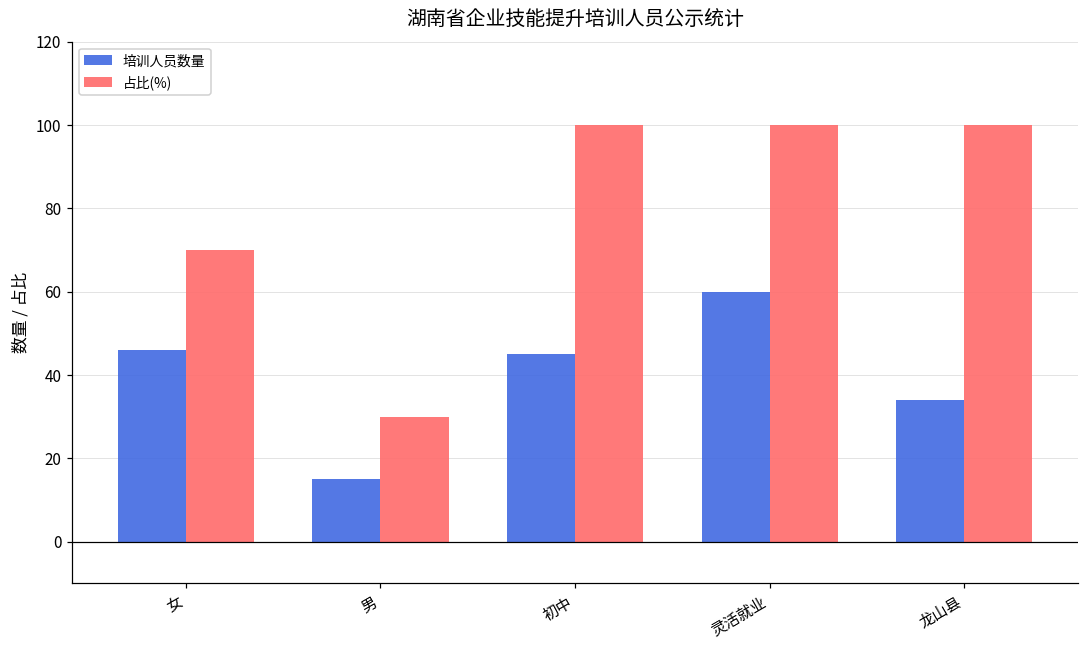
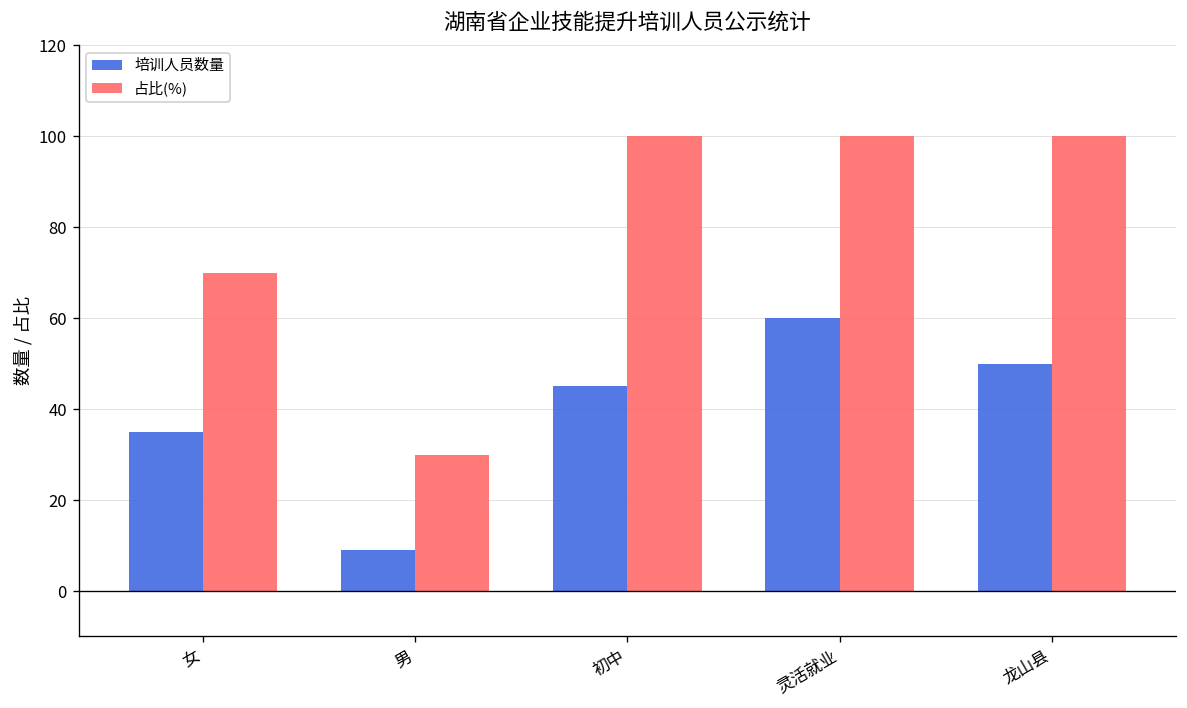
  {
    "培训人员数量": {
-     "女": 46,
-     "男": 15,
+     "女": 35,
+     "男": 9,
      "初中": 45,
      "灵活就业": 60,
-     "龙山县": 34
+     "龙山县": 50
    },
    "占比(%)": {
      "女": 70,
      "男": 30,
      "初中": 100,
      "灵活就业": 100,
      "龙山县": 100
    }
  }
